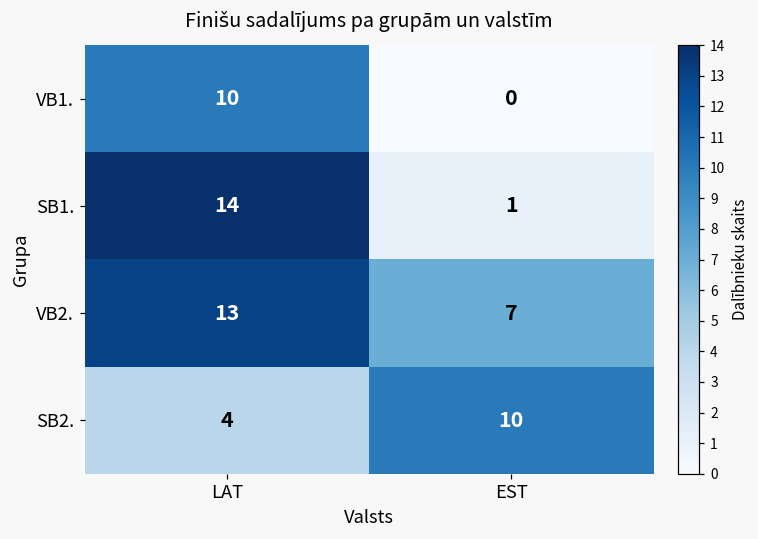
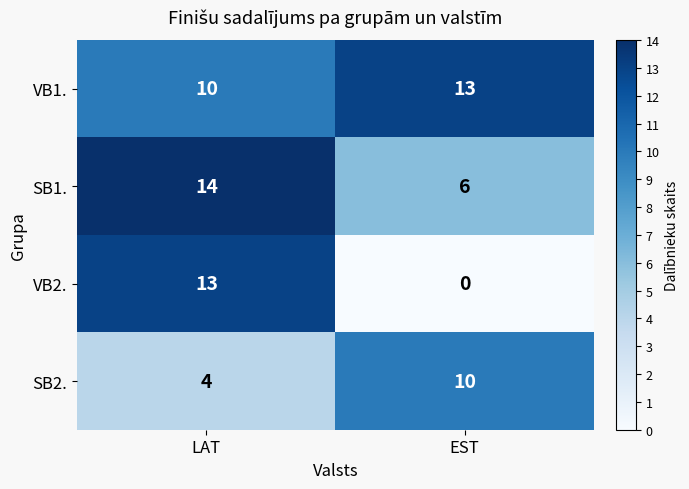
  {
    "VB1.": {
      "LAT": 10,
-     "EST": 0
+     "EST": 13
    },
    "SB1.": {
      "LAT": 14,
-     "EST": 1
+     "EST": 6
    },
    "VB2.": {
      "LAT": 13,
-     "EST": 7
+     "EST": 0
    },
    "SB2.": {
      "LAT": 4,
      "EST": 10
    }
  }
